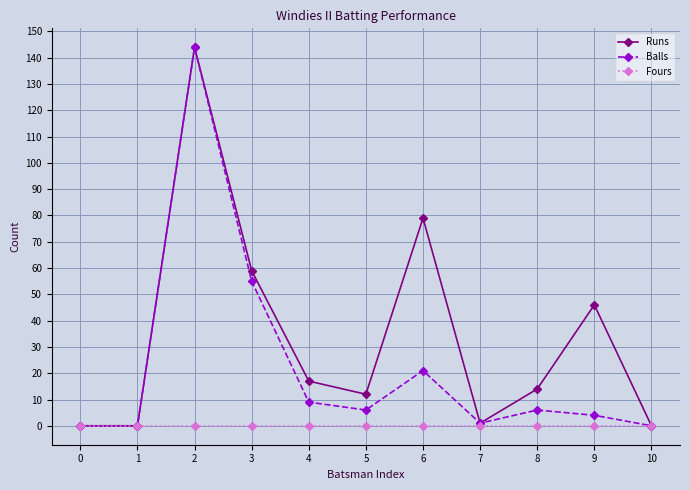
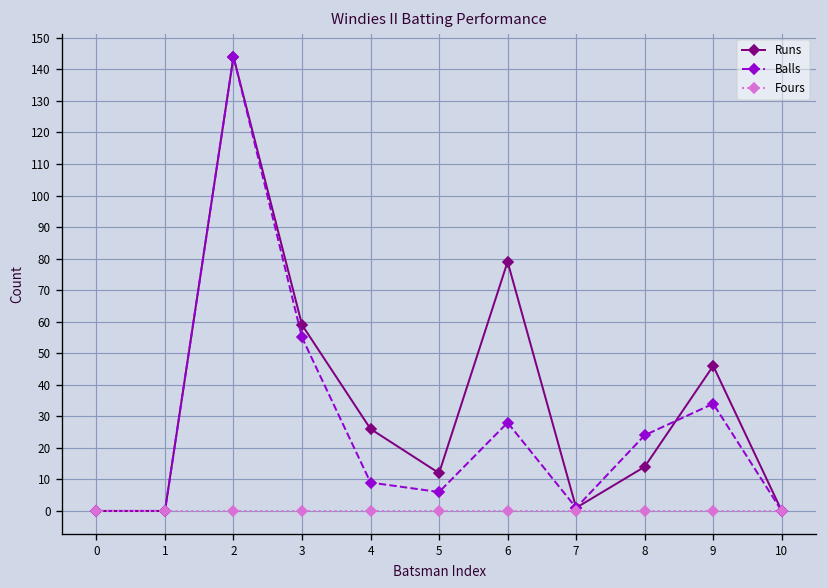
  {
    "Runs": {
      "3": 59,
-     "4": 17,
+     "4": 26,
      "5": 12,
      "6": 79,
      "8": 14,
      "9": 46
    },
    "Balls": {
      "3": 55,
      "4": 9,
      "5": 6,
-     "6": 21,
-     "8": 6,
-     "9": 4
+     "6": 28,
+     "8": 24,
+     "9": 34
    },
    "Fours": {
      "2": 0,
      "3": 0,
      "4": 0,
      "5": 0,
      "6": 0,
      "7": 0,
      "8": 0,
      "9": 0
    }
  }
